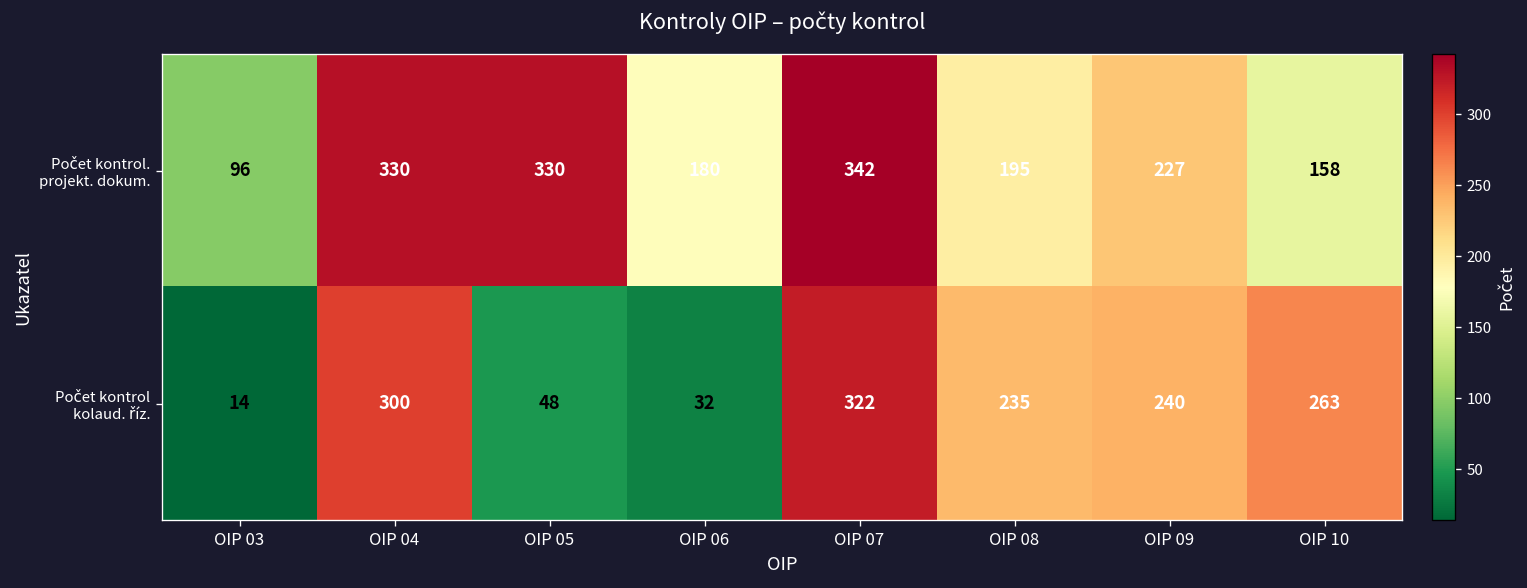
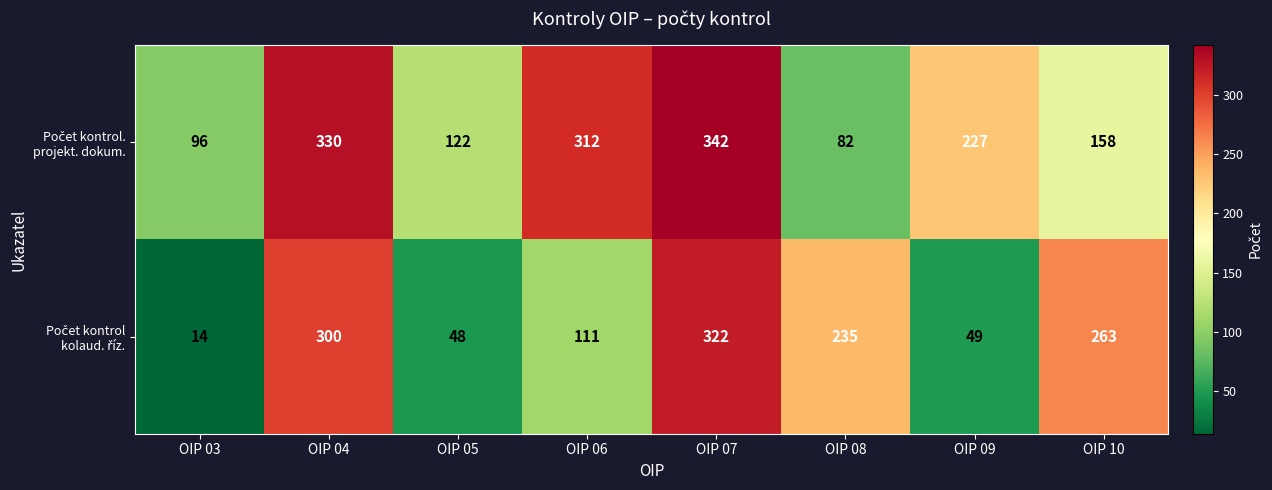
  {
    "Počet kontrol. projekt. dokum.": {
      "OIP 03": 96,
      "OIP 04": 330,
-     "OIP 05": 330,
-     "OIP 06": 180,
+     "OIP 05": 122,
+     "OIP 06": 312,
      "OIP 07": 342,
-     "OIP 08": 195,
+     "OIP 08": 82,
      "OIP 09": 227,
      "OIP 10": 158
    },
    "Počet kontrol kolaud. říz.": {
      "OIP 03": 14,
      "OIP 04": 300,
      "OIP 05": 48,
-     "OIP 06": 32,
+     "OIP 06": 111,
      "OIP 07": 322,
      "OIP 08": 235,
-     "OIP 09": 240,
+     "OIP 09": 49,
      "OIP 10": 263
    }
  }
